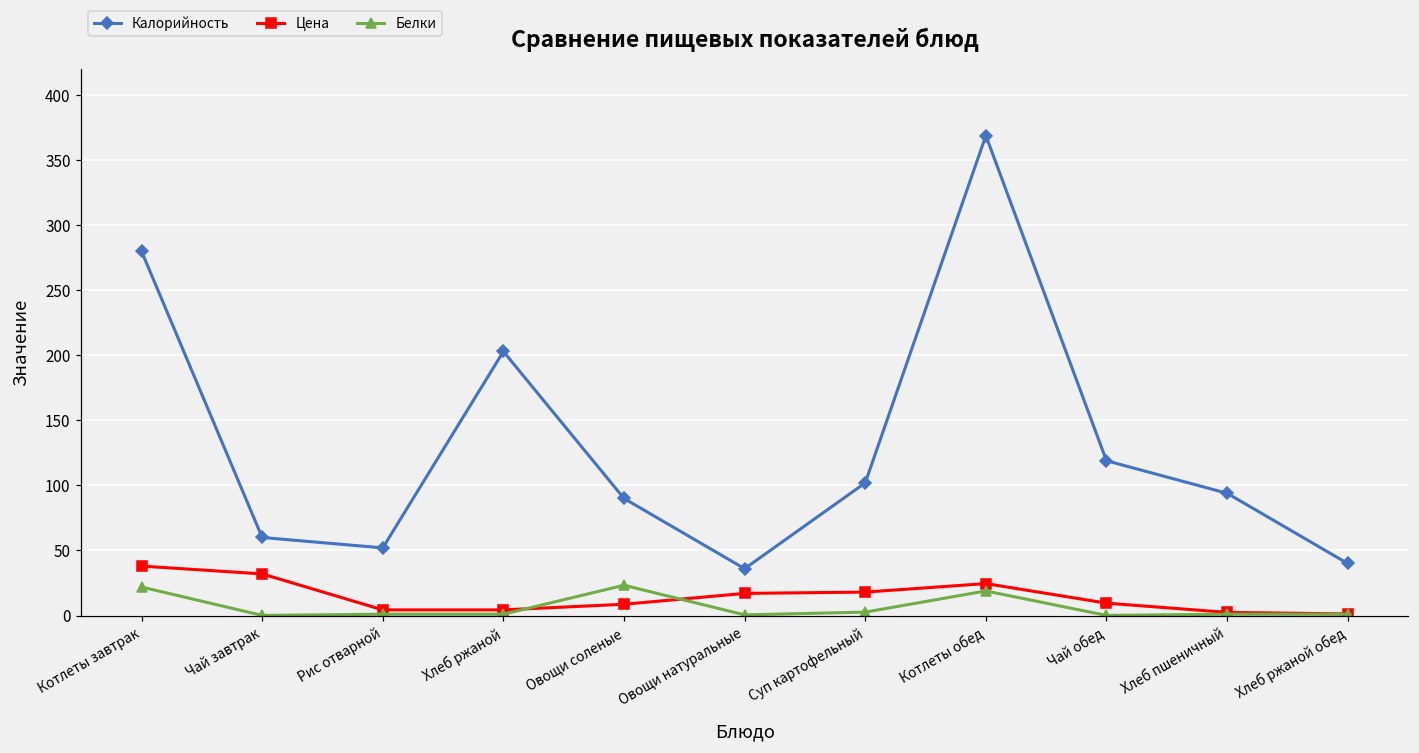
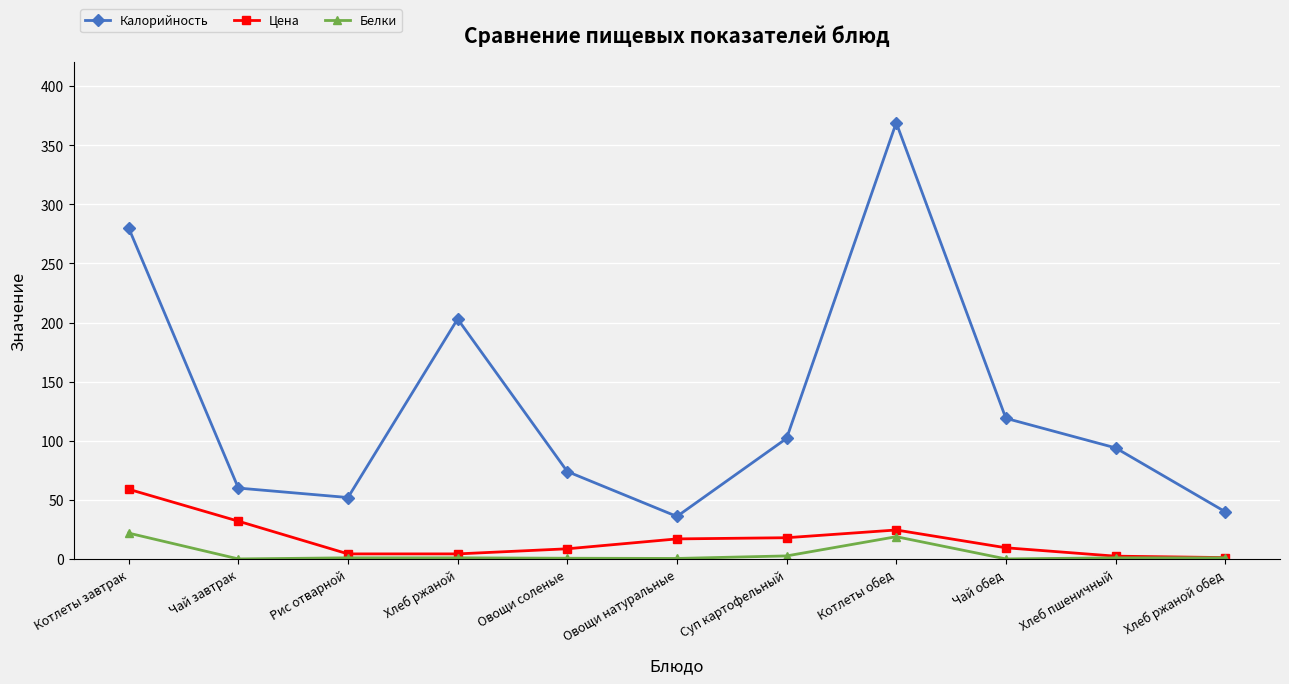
  {
    "Калорийность": {
      "Котлеты завтрак": 280,
      "Чай завтрак": 60,
      "Рис отварной": 52,
      "Хлеб ржаной": 203,
-     "Овощи соленые": 90,
+     "Овощи соленые": 74,
      "Овощи натуральные": 36,
      "Суп картофельный": 102,
      "Котлеты обед": 369,
      "Чай обед": 119,
      "Хлеб пшеничный": 94,
      "Хлеб ржаной обед": 40
    },
    "Цена": {
-     "Котлеты завтрак": 38,
+     "Котлеты завтрак": 59,
      "Чай завтрак": 32,
      "Рис отварной": 4,
      "Хлеб ржаной": 4,
      "Овощи соленые": 9,
      "Овощи натуральные": 17,
      "Суп картофельный": 18,
      "Котлеты обед": 25,
      "Чай обед": 10
    },
    "Белки": {
      "Котлеты завтрак": 22,
      "Чай завтрак": 0,
      "Рис отварной": 1,
      "Хлеб ржаной": 1,
-     "Овощи соленые": 23,
+     "Овощи соленые": 1,
      "Овощи натуральные": 0,
      "Суп картофельный": 3,
      "Котлеты обед": 19,
      "Чай обед": 0
    }
  }
